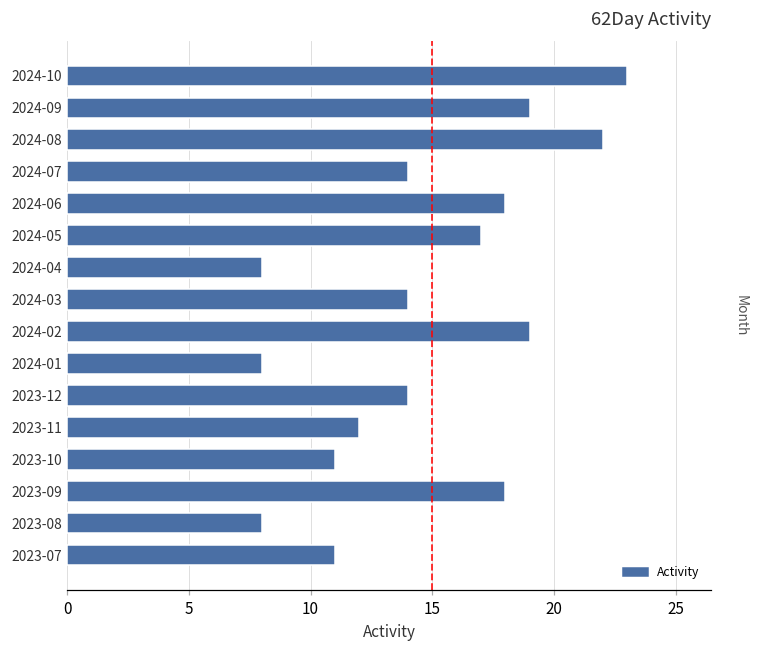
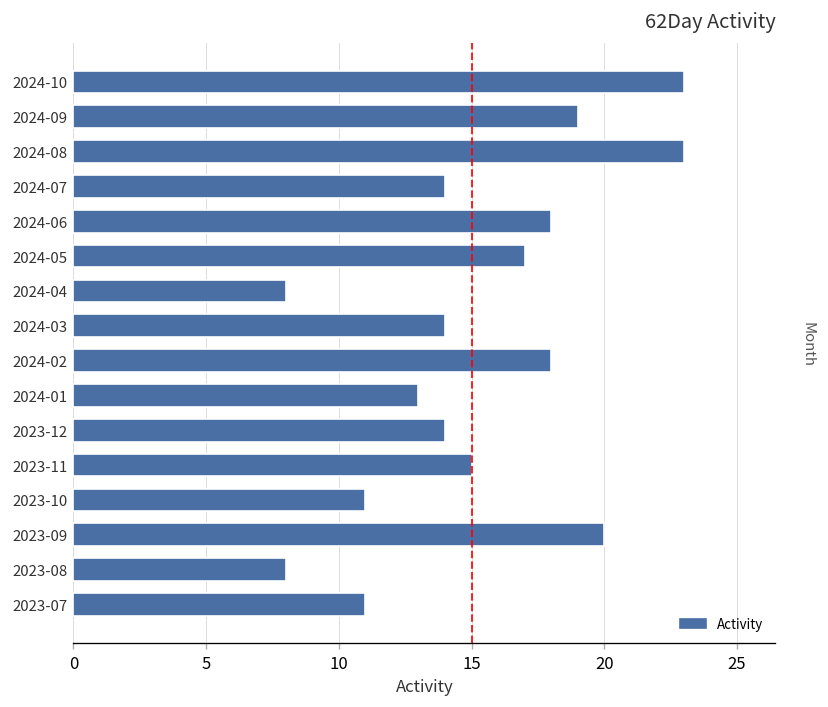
  {
    "2024-10": 23,
    "2024-09": 19,
-   "2024-08": 22,
+   "2024-08": 23,
    "2024-07": 14,
    "2024-06": 18,
    "2024-05": 17,
    "2024-04": 8,
    "2024-03": 14,
-   "2024-02": 19,
-   "2024-01": 8,
+   "2024-02": 18,
+   "2024-01": 13,
    "2023-12": 14,
-   "2023-11": 12,
+   "2023-11": 15,
    "2023-10": 11,
-   "2023-09": 18,
+   "2023-09": 20,
    "2023-08": 8,
    "2023-07": 11
  }
